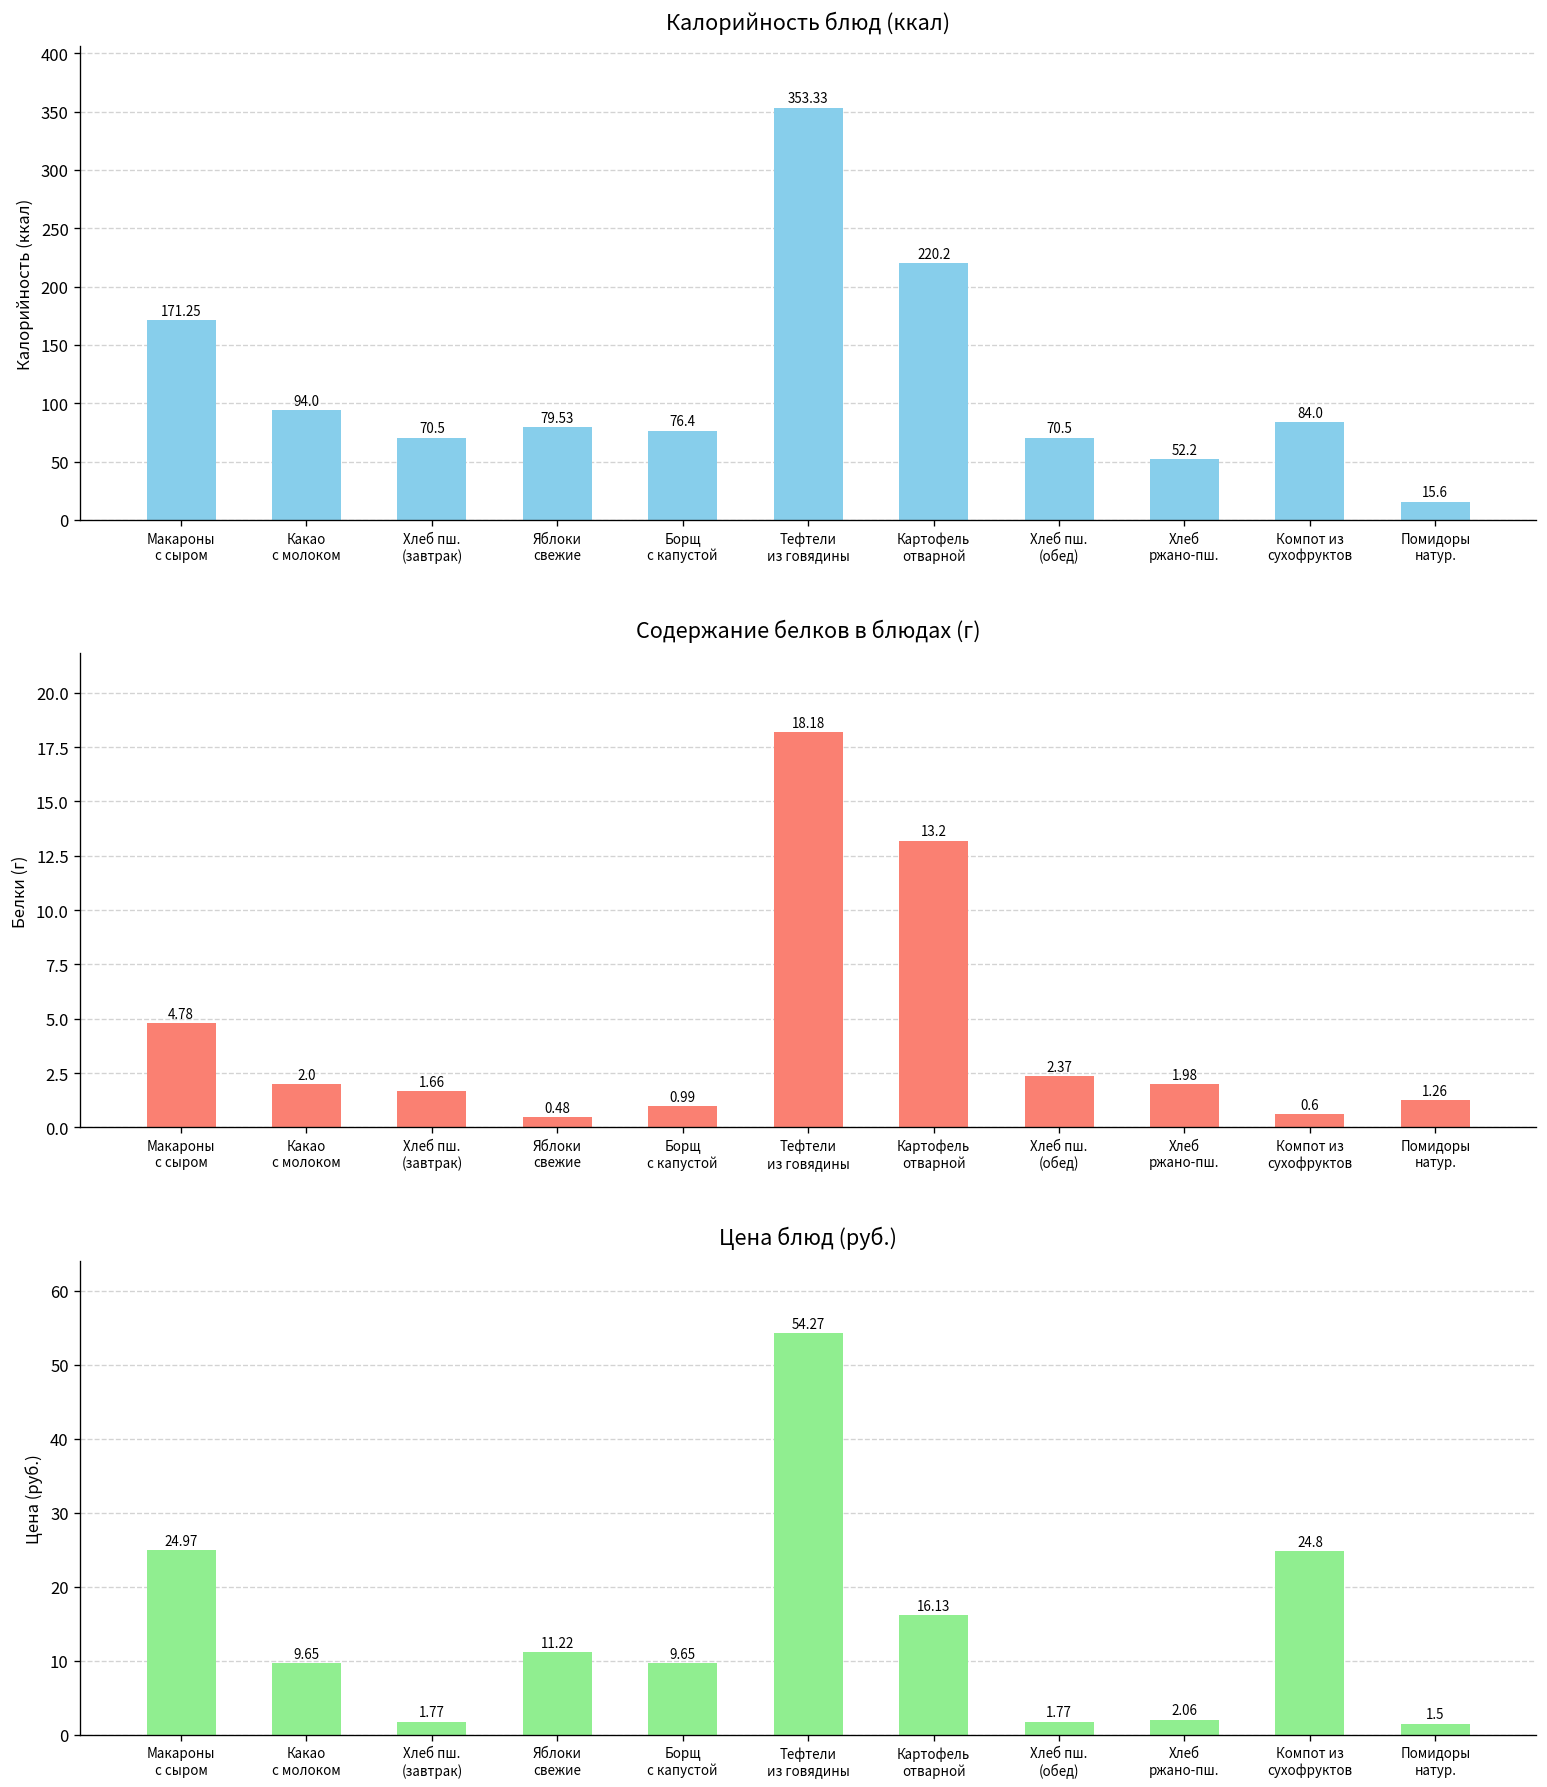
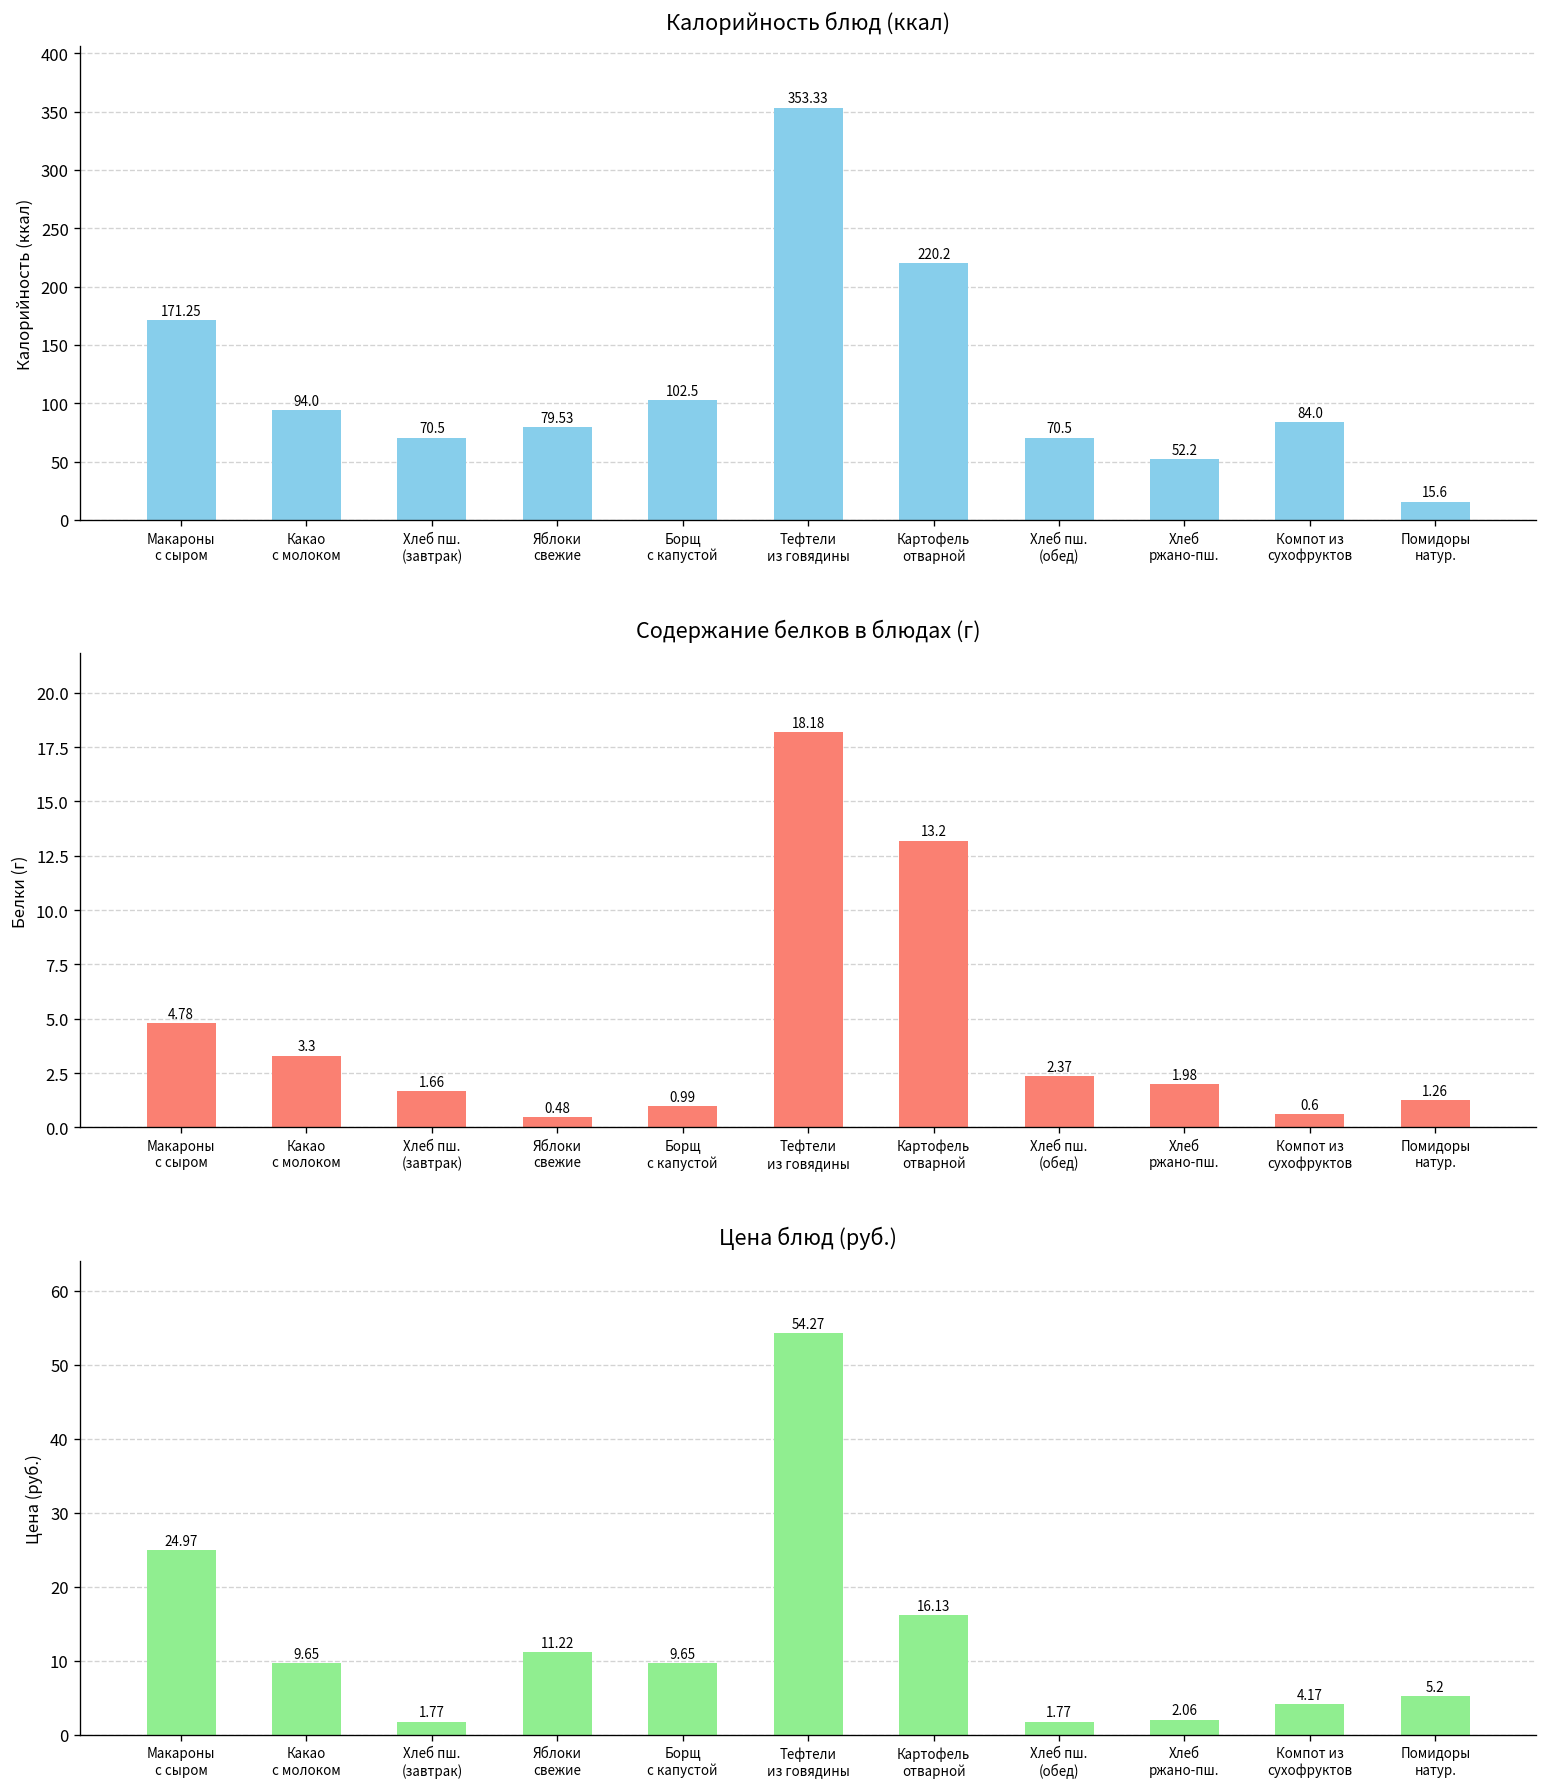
  {
    "Калорийность блюд (ккал)": {
      "Макароны с сыром": 171.25,
      "Какао с молоком": 94.0,
      "Хлеб пш. (завтрак)": 70.5,
      "Яблоки свежие": 79.53,
-     "Борщ с капустой": 76.4,
+     "Борщ с капустой": 102.5,
      "Тефтели из говядины": 353.33,
      "Картофель отварной": 220.2,
      "Хлеб пш. (обед)": 70.5,
      "Хлеб ржано-пш.": 52.2,
      "Компот из сухофруктов": 84.0,
      "Помидоры натур.": 15.6
    },
    "Содержание белков в блюдах (г)": {
      "Макароны с сыром": 4.78,
-     "Какао с молоком": 2.0,
+     "Какао с молоком": 3.3,
      "Хлеб пш. (завтрак)": 1.66,
      "Яблоки свежие": 0.48,
      "Борщ с капустой": 0.99,
      "Тефтели из говядины": 18.18,
      "Картофель отварной": 13.2,
      "Хлеб пш. (обед)": 2.37,
      "Хлеб ржано-пш.": 1.98,
      "Компот из сухофруктов": 0.6,
      "Помидоры натур.": 1.26
    },
    "Цена блюд (руб.)": {
      "Макароны с сыром": 24.97,
      "Какао с молоком": 9.65,
      "Хлеб пш. (завтрак)": 1.77,
      "Яблоки свежие": 11.22,
      "Борщ с капустой": 9.65,
      "Тефтели из говядины": 54.27,
      "Картофель отварной": 16.13,
      "Хлеб пш. (обед)": 1.77,
      "Хлеб ржано-пш.": 2.06,
-     "Компот из сухофруктов": 24.8,
-     "Помидоры натур.": 1.5
+     "Компот из сухофруктов": 4.17,
+     "Помидоры натур.": 5.2
    }
  }
